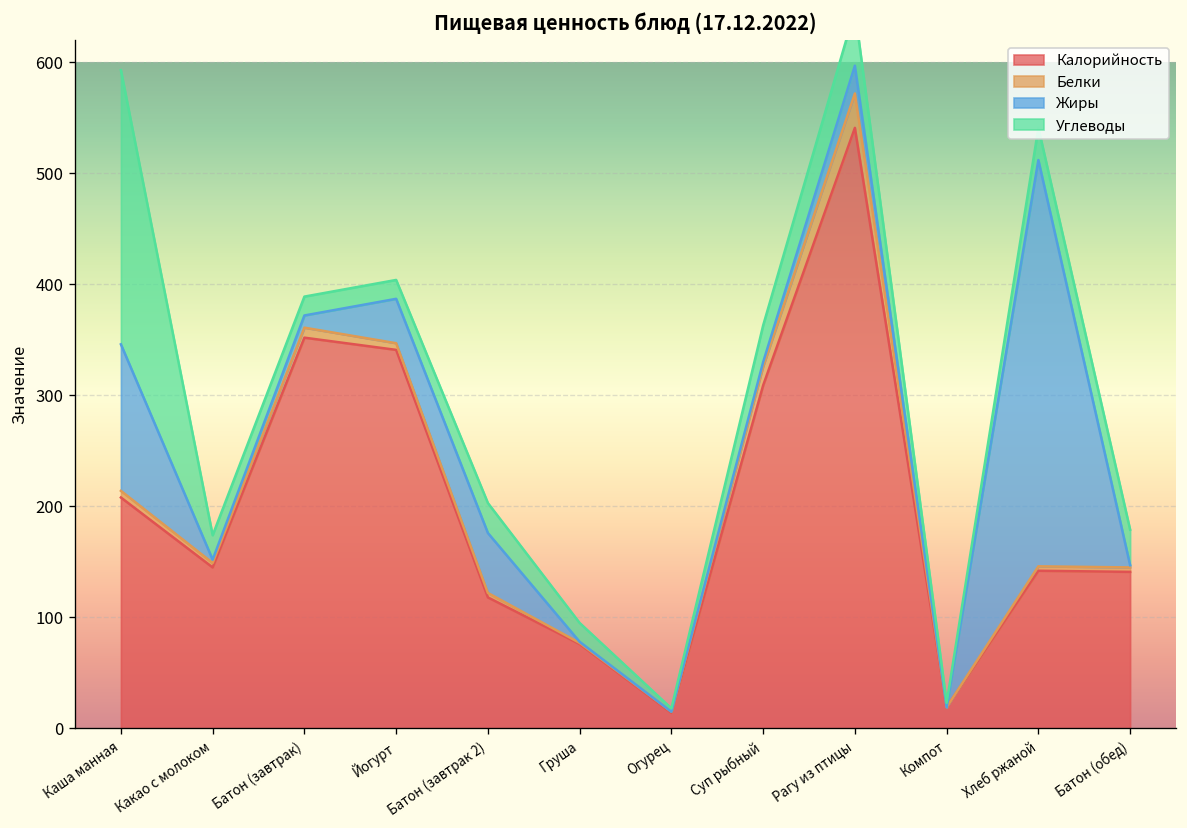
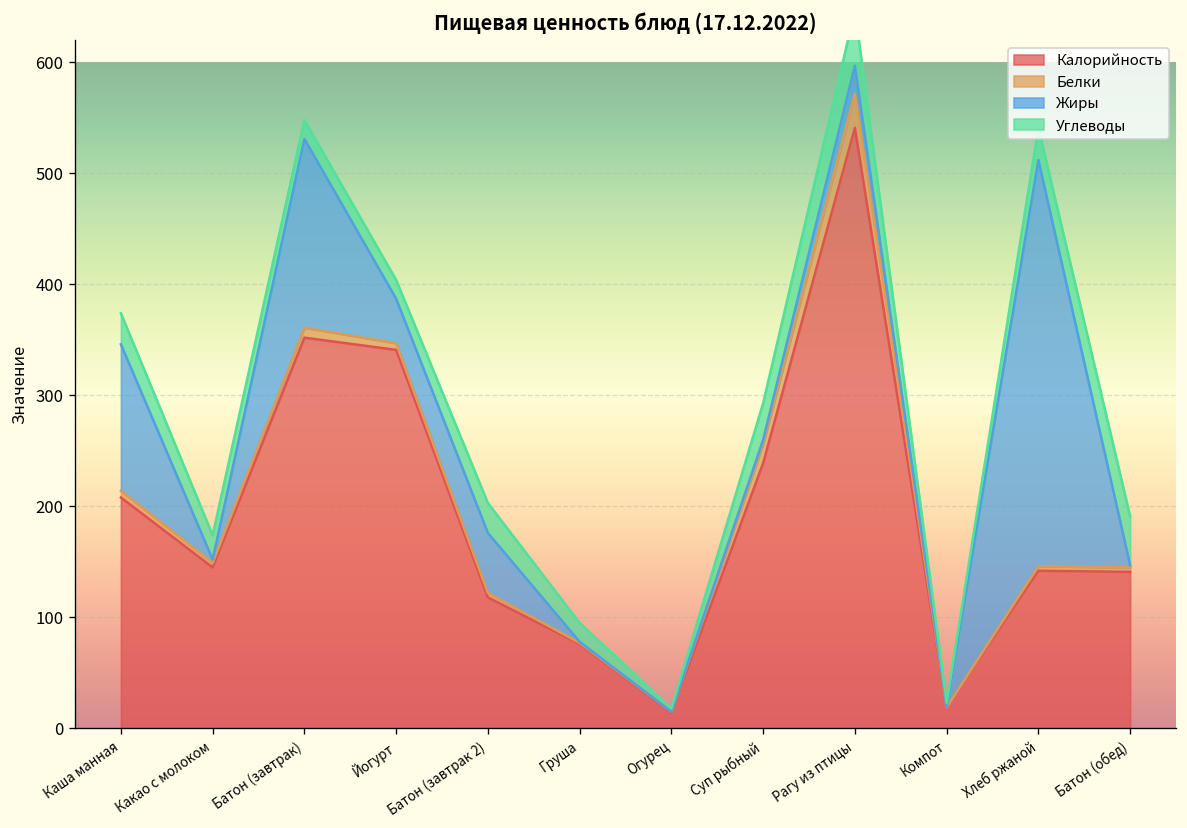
  {
    "Калорийность": {
      "Каша манная": 210,
      "Какао с молоком": 150,
      "Батон (завтрак)": 350,
      "Йогурт": 340,
      "Батон (завтрак 2)": 120,
-     "Суп рыбный": 310,
+     "Суп рыбный": 240,
      "Рагу из птицы": 540,
      "Хлеб ржаной": 140,
      "Батон (обед)": 140
    },
    "Белки": {
      "Каша манная": 10,
      "Какао с молоком": 0,
      "Батон (завтрак)": 10,
      "Йогурт": 10,
      "Батон (завтрак 2)": 0,
      "Суп рыбный": 20,
      "Рагу из птицы": 30,
      "Хлеб ржаной": 0
    },
    "Жиры": {
      "Каша манная": 130,
      "Какао с молоком": 0,
-     "Батон (завтрак)": 10,
+     "Батон (завтрак)": 170,
      "Йогурт": 40,
      "Батон (завтрак 2)": 50,
      "Суп рыбный": 0,
      "Рагу из птицы": 30,
      "Хлеб ржаной": 370
    },
    "Углеводы": {
-     "Каша манная": 250,
+     "Каша манная": 30,
      "Какао с молоком": 20,
      "Батон (завтрак)": 20,
      "Йогурт": 20,
      "Батон (завтрак 2)": 30,
      "Груша": 20,
      "Огурец": 0,
      "Суп рыбный": 30,
      "Компот": 0,
-     "Батон (обед)": 30
+     "Батон (обед)": 40
    }
  }
